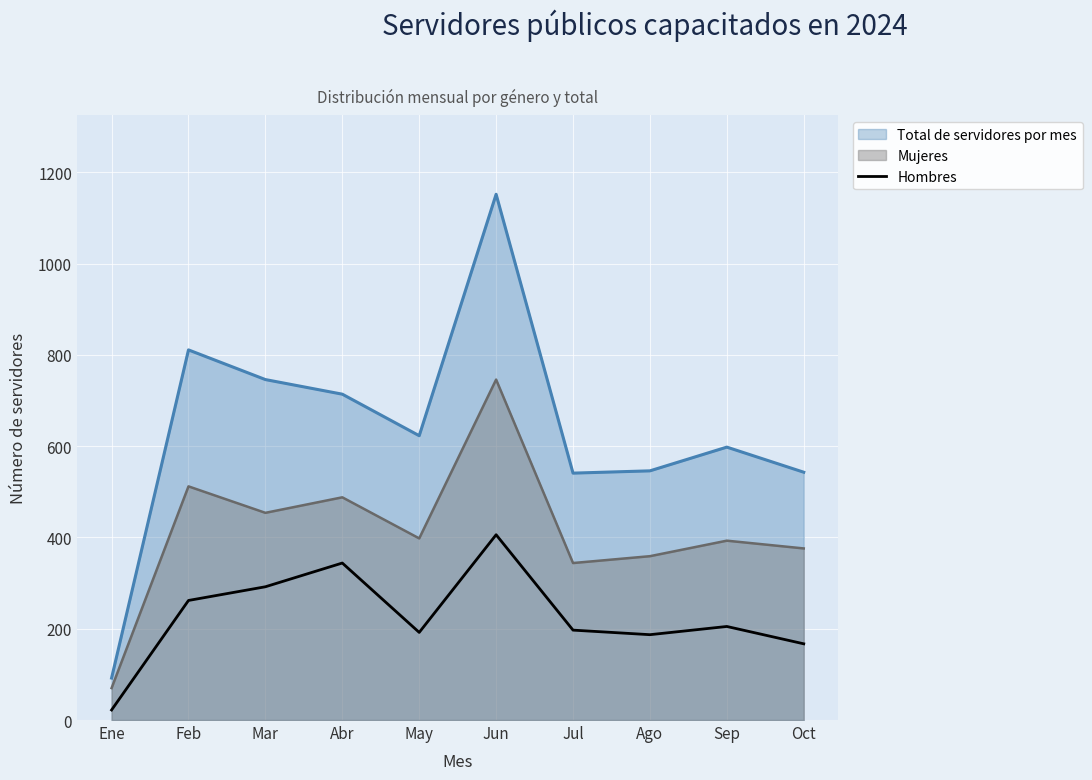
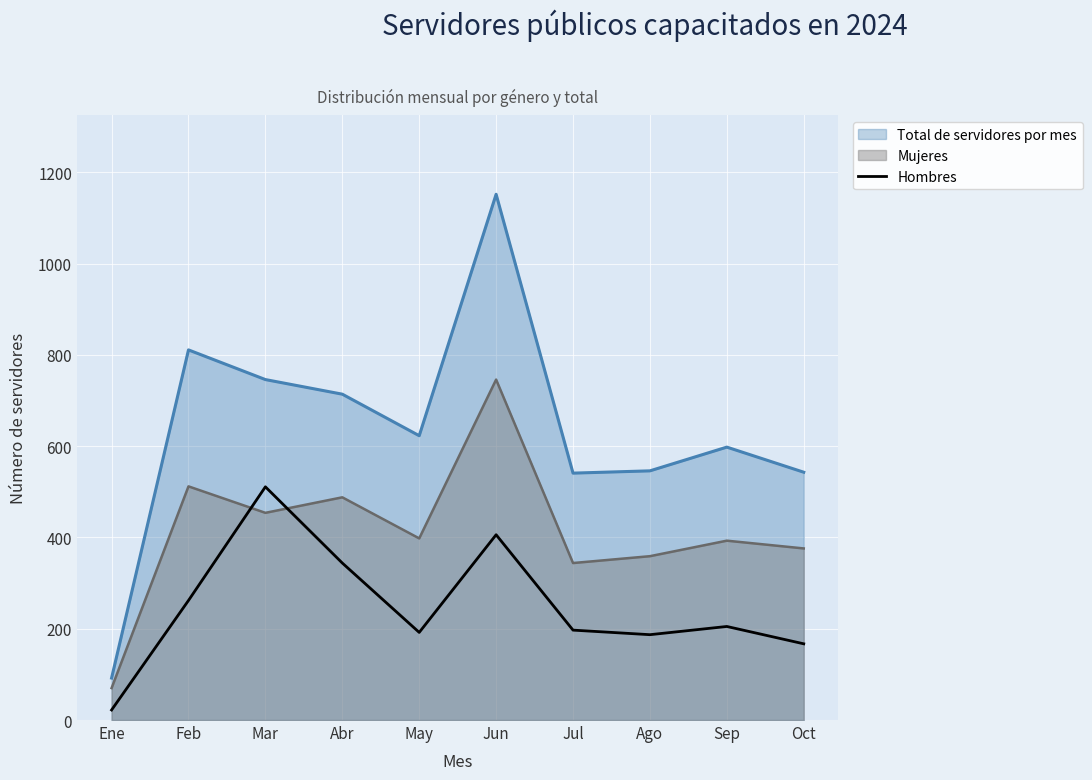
  {
    "Hombres": {
      "Ene": 20,
      "Feb": 260,
-     "Mar": 290,
+     "Mar": 510,
      "Abr": 340,
      "May": 190,
      "Jun": 410,
      "Jul": 200,
      "Ago": 190,
      "Sep": 210,
      "Oct": 170
    }
  }
